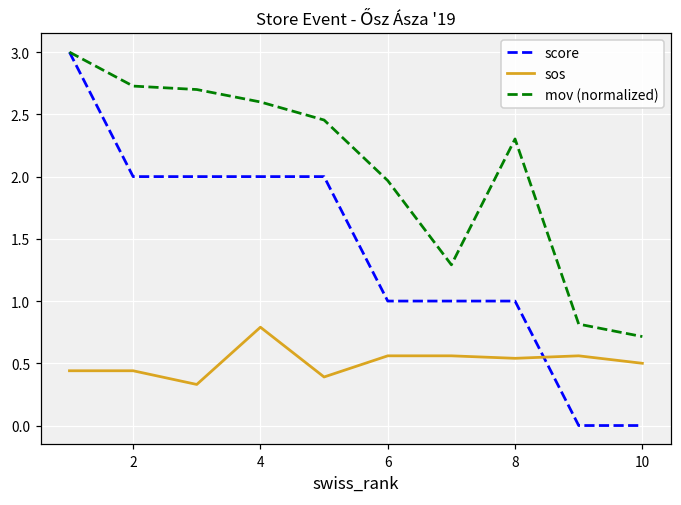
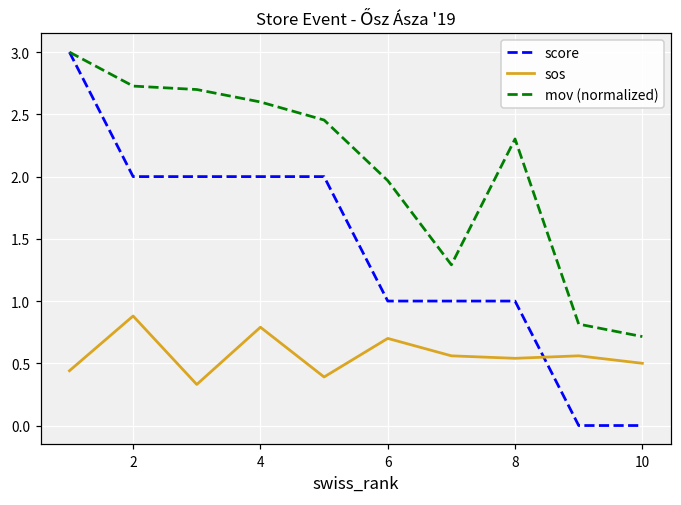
  {
    "score": {
      "2": 2.00,
      "4": 2.00,
      "6": 1.00,
      "8": 1.00,
      "10": 0.00
    },
    "sos": {
-     "2": 0.44,
+     "2": 0.88,
      "4": 0.79,
-     "6": 0.56,
+     "6": 0.70,
      "8": 0.54,
      "10": 0.50
    },
    "mov (normalized)": {
      "2": 2.73,
      "4": 2.60,
      "6": 1.97,
      "8": 2.30,
      "10": 0.71
    }
  }
